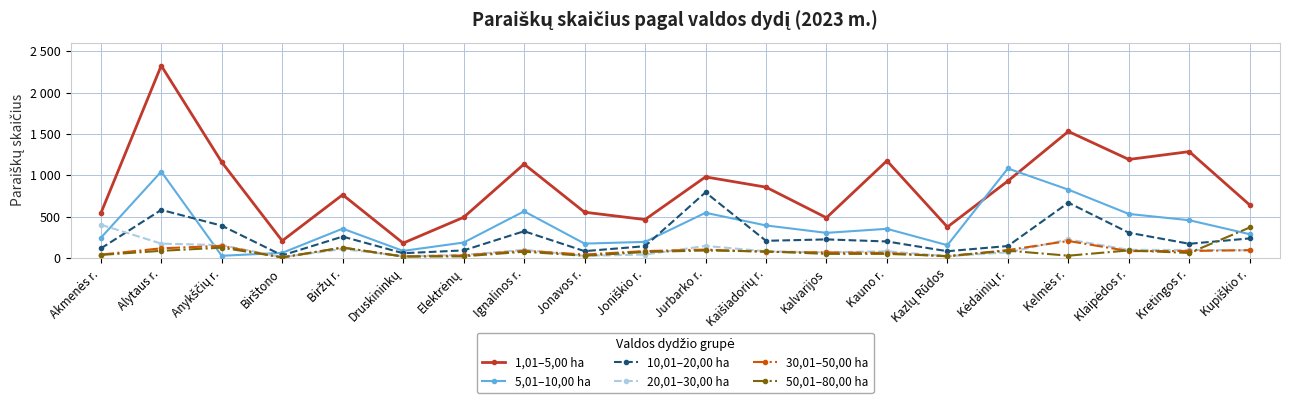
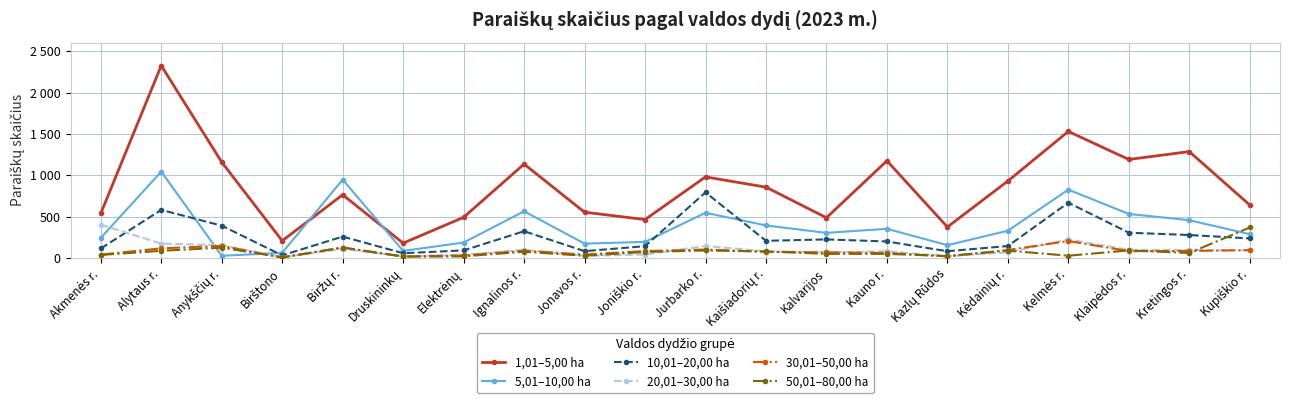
  {
    "5,01–10,00 ha": {
      "Akmenės r.": 200,
      "Alytaus r.": 1000,
      "Anykščių r.": 0,
-     "Biržų r.": 400,
+     "Biržų r.": 900,
      "Elektrėnų": 200,
      "Ignalinos r.": 600,
      "Jonavos r.": 200,
      "Joniškio r.": 200,
      "Jurbarko r.": 500,
      "Kaišiadorių r.": 400,
      "Kalvarijos": 300,
      "Kauno r.": 400,
      "Kazlų Rūdos": 200,
-     "Kėdainių r.": 1100,
+     "Kėdainių r.": 300,
      "Kelmės r.": 800,
      "Klaipėdos r.": 500,
      "Kretingos r.": 500,
      "Kupiškio r.": 300
    },
    "10,01–20,00 ha": {
      "Akmenės r.": 100,
      "Alytaus r.": 600,
      "Anykščių r.": 400,
      "Biržų r.": 300,
      "Elektrėnų": 100,
      "Ignalinos r.": 300,
      "Jonavos r.": 100,
      "Joniškio r.": 100,
      "Jurbarko r.": 800,
      "Kaišiadorių r.": 200,
      "Kalvarijos": 200,
      "Kauno r.": 200,
      "Kazlų Rūdos": 100,
      "Kėdainių r.": 100,
      "Kelmės r.": 700,
      "Klaipėdos r.": 300,
-     "Kretingos r.": 200,
+     "Kretingos r.": 300,
      "Kupiškio r.": 200
    },
    "20,01–30,00 ha": {
      "Akmenės r.": 400,
      "Alytaus r.": 200,
      "Jurbarko r.": 100
    },
    "50,01–80,00 ha": {
      "Kelmės r.": 0,
      "Kupiškio r.": 400
    }
  }
